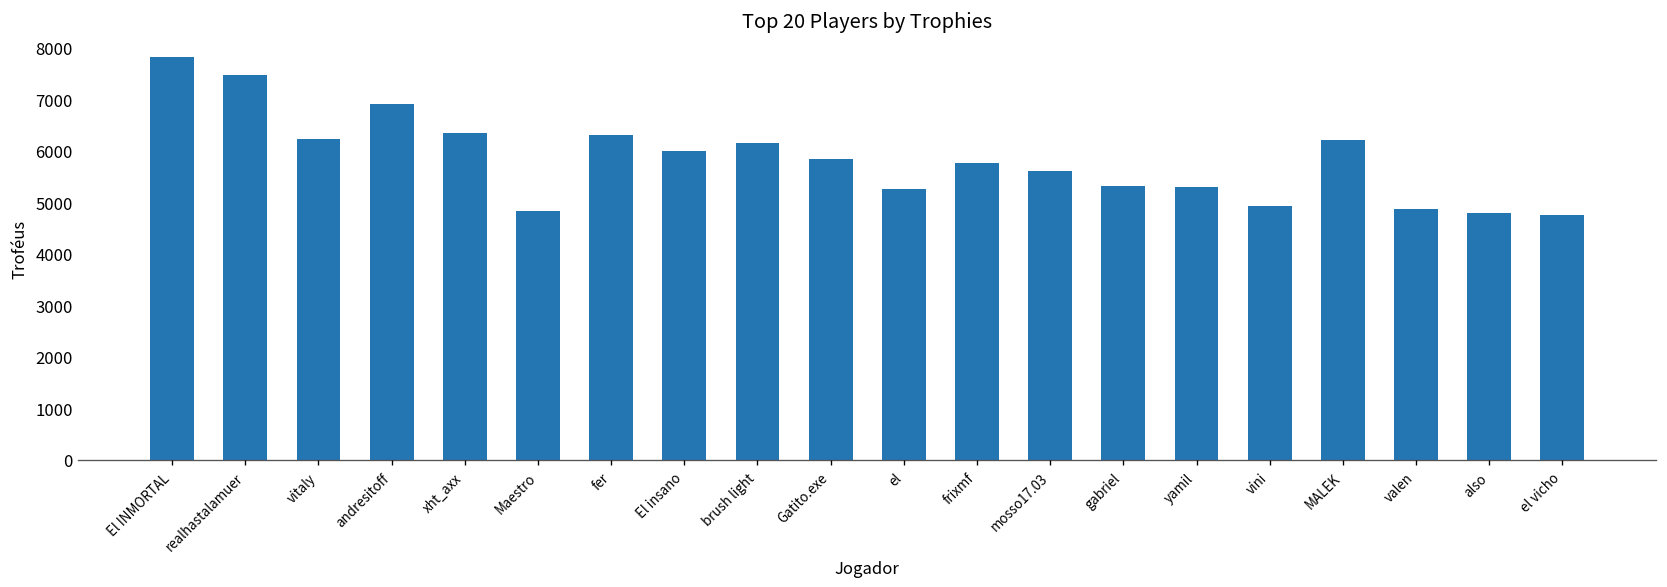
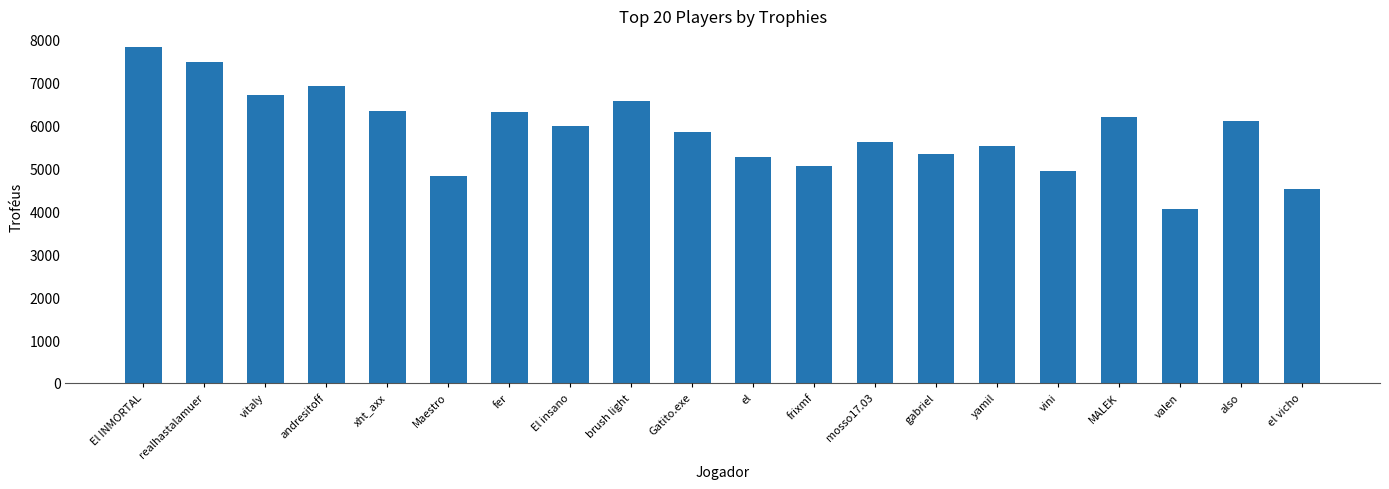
  {
    "El INMORTAL": 7800,
    "realhastalamuer": 7500,
-   "vitaly": 6200,
+   "vitaly": 6700,
    "andresitoff": 6900,
    "xht_axx": 6300,
    "Maestro": 4800,
    "fer": 6300,
    "El insano": 6000,
-   "brush light": 6100,
+   "brush light": 6600,
    "Gatito.exe": 5800,
    "el": 5300,
-   "frixmf": 5800,
+   "frixmf": 5100,
    "mosso17.03": 5600,
    "gabriel": 5300,
-   "yamil": 5300,
+   "yamil": 5500,
    "vini": 4900,
    "MALEK": 6200,
-   "valen": 4900,
-   "also": 4800,
-   "el vicho": 4800
+   "valen": 4100,
+   "also": 6100,
+   "el vicho": 4500
  }
